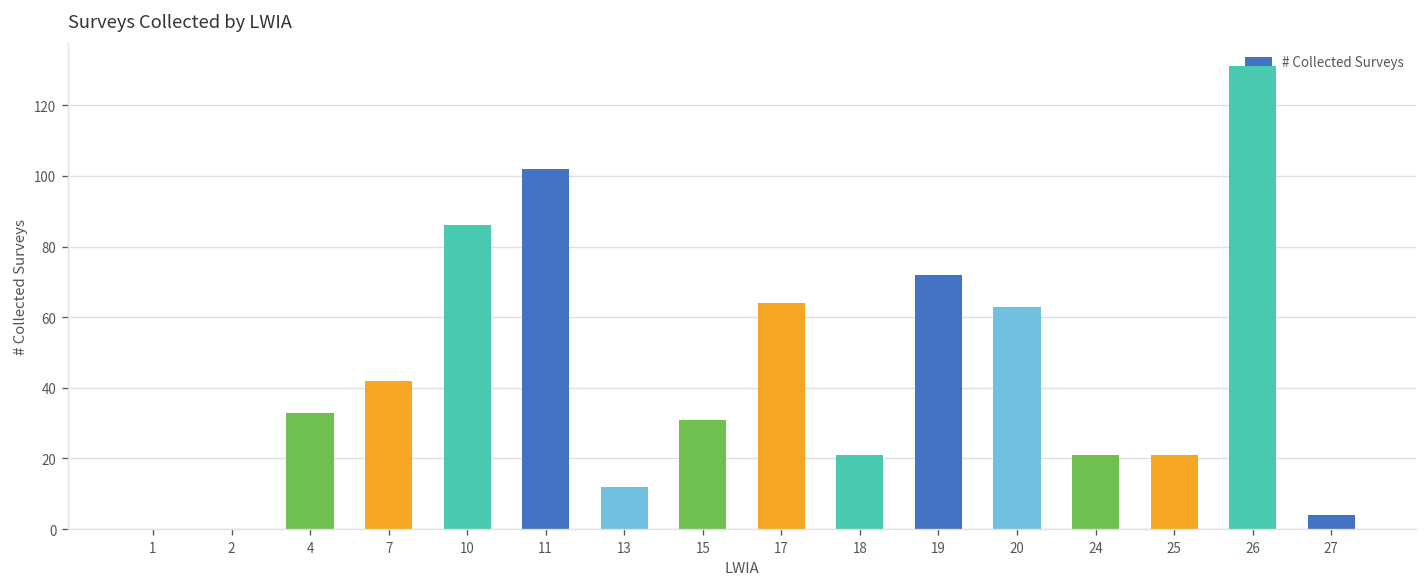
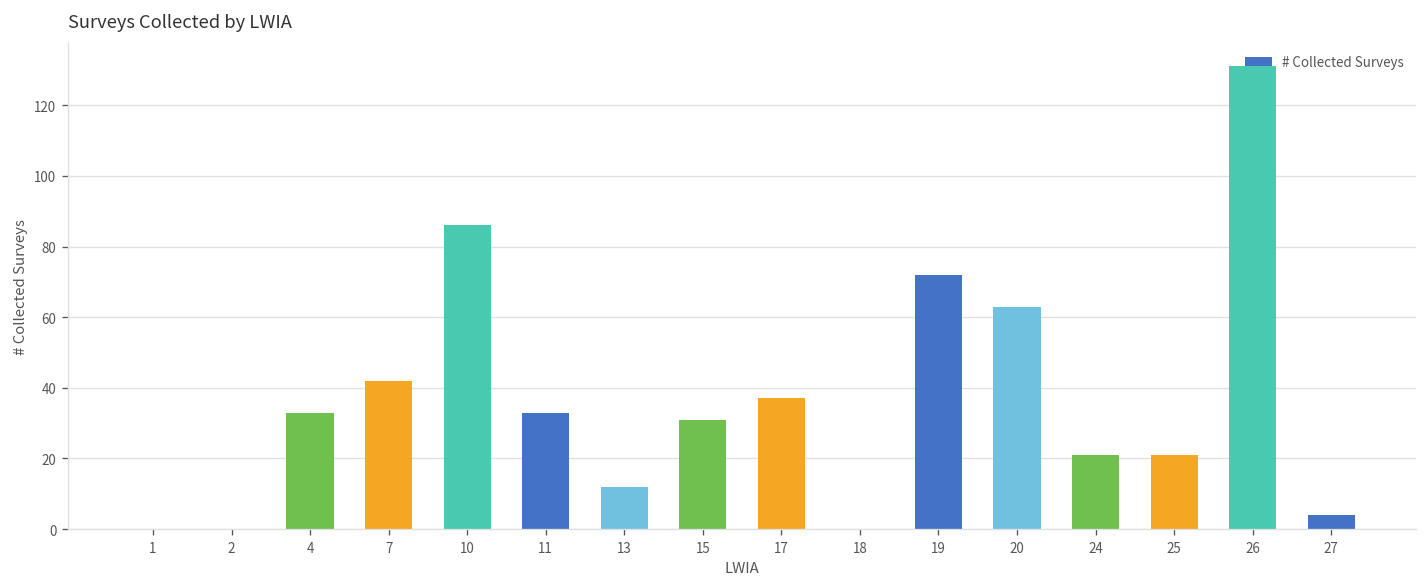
  {
    "1": 0,
    "2": 0,
    "4": 33,
    "7": 42,
    "10": 86,
-   "11": 102,
+   "11": 33,
    "13": 12,
    "15": 31,
-   "17": 64,
-   "18": 21,
+   "17": 37,
+   "18": 0,
    "19": 72,
    "20": 63,
    "24": 21,
    "25": 21,
    "26": 131,
    "27": 4
  }
